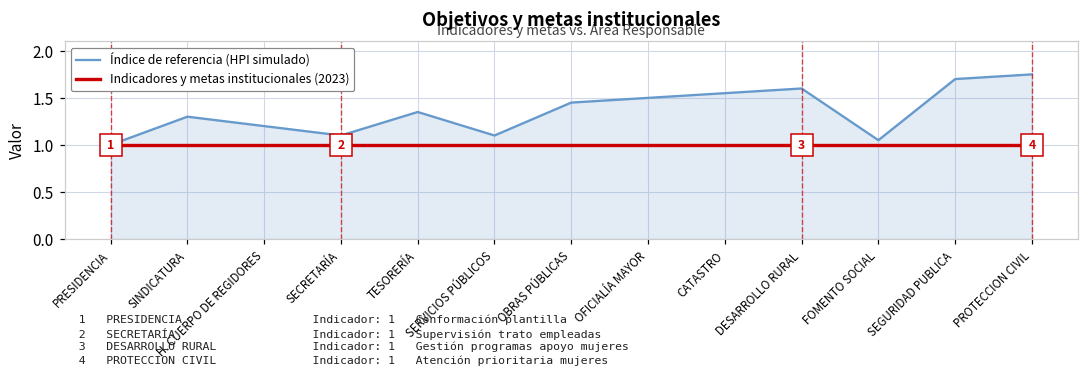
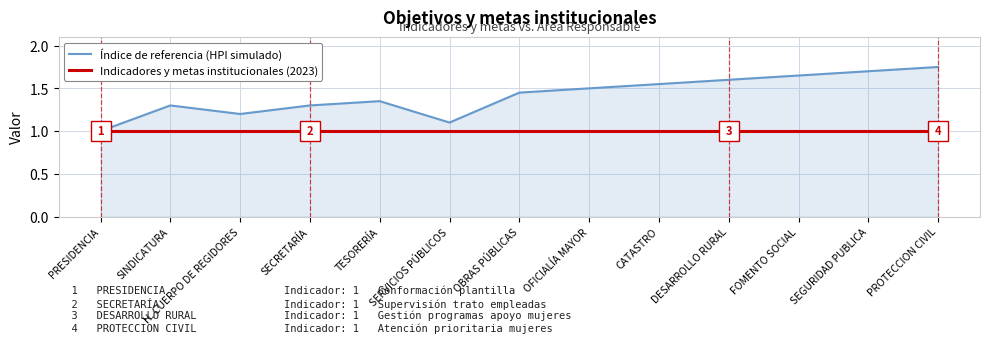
  {
    "Índice de referencia (HPI simulado)": {
      "SINDICATURA": 1.3,
      "H. CUERPO DE REGIDORES": 1.2,
-     "SECRETARÍA": 1.1,
+     "SECRETARÍA": 1.3,
      "TESORERÍA": 1.4,
      "SERVICIOS PÚBLICOS": 1.1,
      "OBRAS PÚBLICAS": 1.5,
      "OFICIALÍA MAYOR": 1.5,
      "CATASTRO": 1.6,
      "DESARROLLO RURAL": 1.6,
-     "FOMENTO SOCIAL": 1.1,
+     "FOMENTO SOCIAL": 1.7,
      "SEGURIDAD PUBLICA": 1.7,
      "PROTECCION CIVIL": 1.8
    },
    "Indicadores y metas institucionales (2023)": {
      "SINDICATURA": 1.0,
      "H. CUERPO DE REGIDORES": 1.0,
      "TESORERÍA": 1.0,
      "SERVICIOS PÚBLICOS": 1.0,
      "OBRAS PÚBLICAS": 1.0,
      "OFICIALÍA MAYOR": 1.0,
      "CATASTRO": 1.0,
      "FOMENTO SOCIAL": 1.0,
      "SEGURIDAD PUBLICA": 1.0
    }
  }
